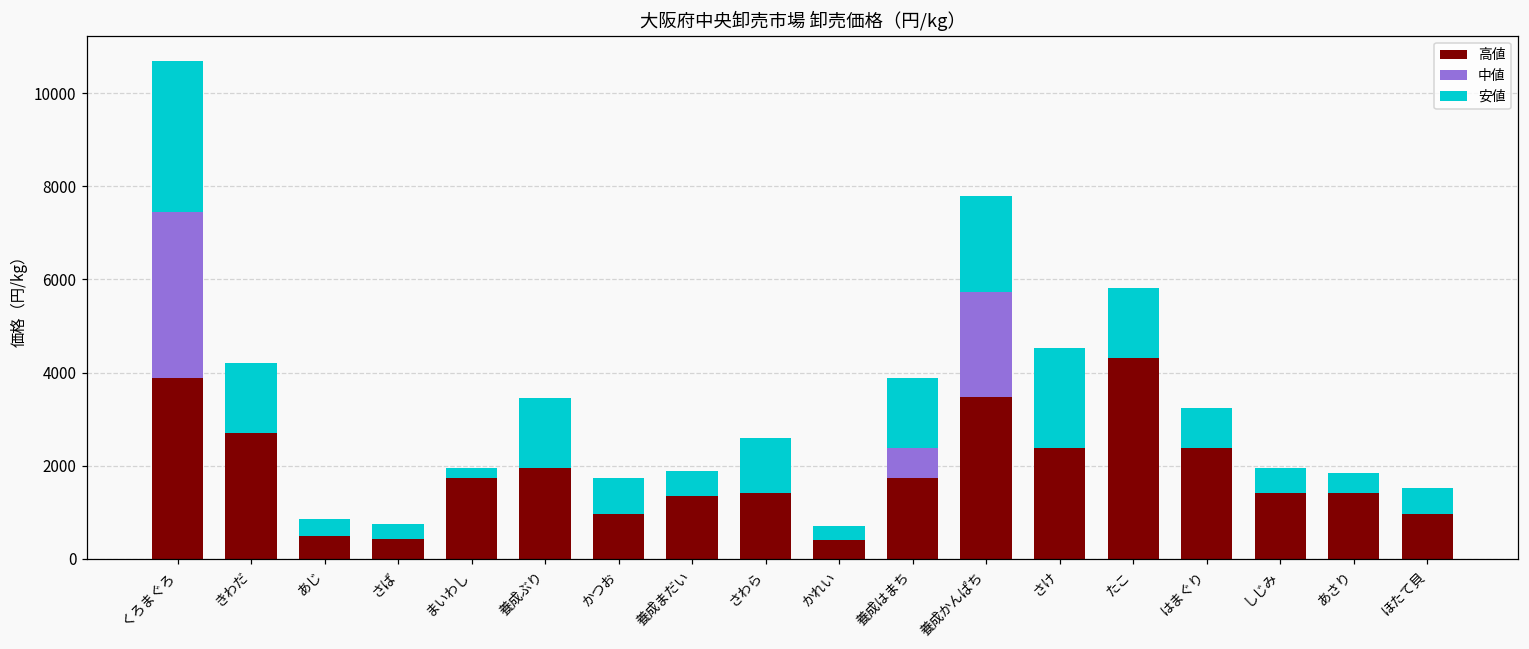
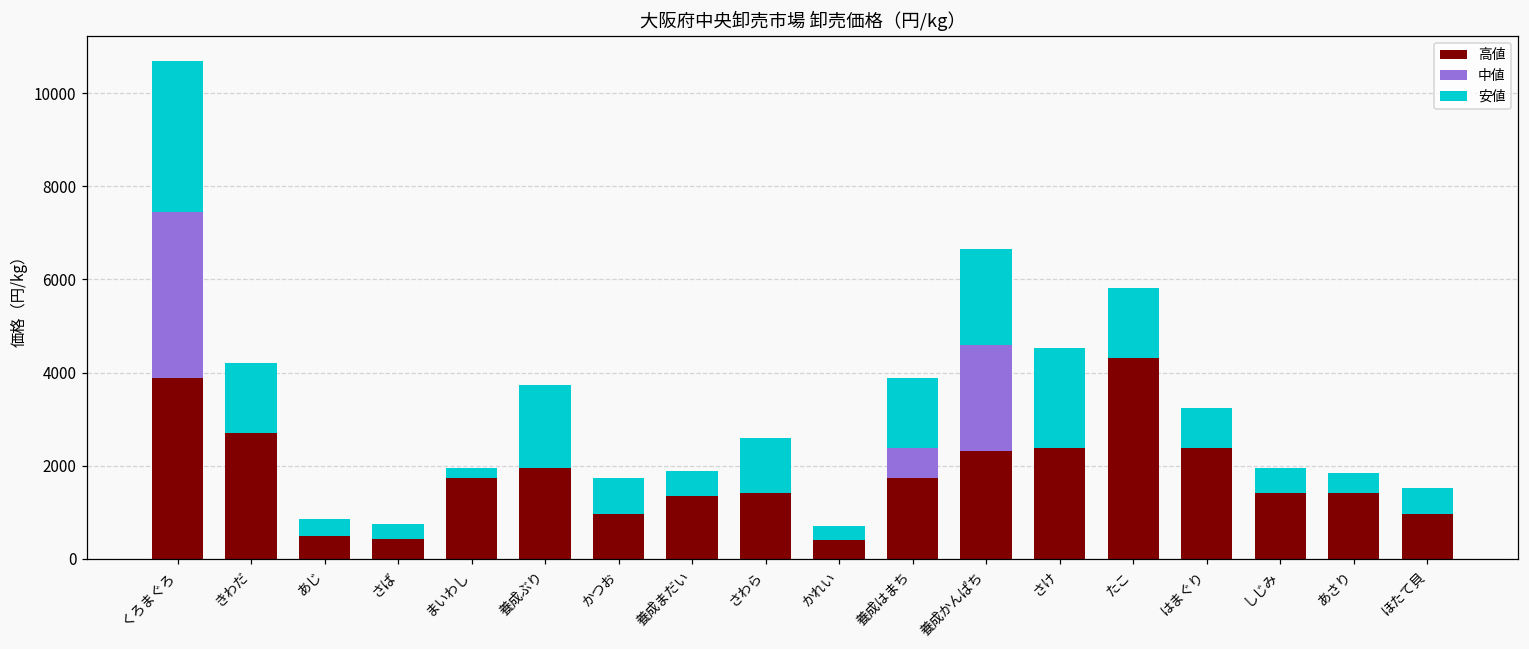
  {
    "高値": {
      "くろまぐろ": 3900,
      "きわだ": 2700,
      "あじ": 500,
      "さば": 400,
      "まいわし": 1700,
      "養成ぶり": 1900,
      "かつお": 1000,
      "養成まだい": 1400,
      "さわら": 1400,
      "かれい": 400,
      "養成はまち": 1700,
-     "養成かんぱち": 3500,
+     "養成かんぱち": 2300,
      "さけ": 2400,
      "たこ": 4300,
      "はまぐり": 2400,
      "しじみ": 1400,
      "あさり": 1400,
      "ほたて貝": 1000
    },
    "中値": {
      "くろまぐろ": 3600,
      "きわだ": 0,
      "あじ": 0,
      "さば": 0,
      "まいわし": 0,
      "養成ぶり": 0,
      "かつお": 0,
      "養成まだい": 0,
      "さわら": 0,
      "かれい": 0,
      "養成はまち": 700,
      "養成かんぱち": 2300,
      "さけ": 0,
      "たこ": 0,
      "はまぐり": 0,
      "しじみ": 0,
      "あさり": 0,
      "ほたて貝": 0
    },
    "安値": {
      "くろまぐろ": 3200,
      "きわだ": 1500,
      "あじ": 400,
      "さば": 300,
      "まいわし": 200,
-     "養成ぶり": 1500,
+     "養成ぶり": 1800,
      "かつお": 800,
      "養成まだい": 500,
      "さわら": 1200,
      "かれい": 300,
      "養成はまち": 1500,
      "養成かんぱち": 2100,
      "さけ": 2200,
      "たこ": 1500,
      "はまぐり": 900,
      "しじみ": 500,
      "あさり": 400,
      "ほたて貝": 500
    }
  }
